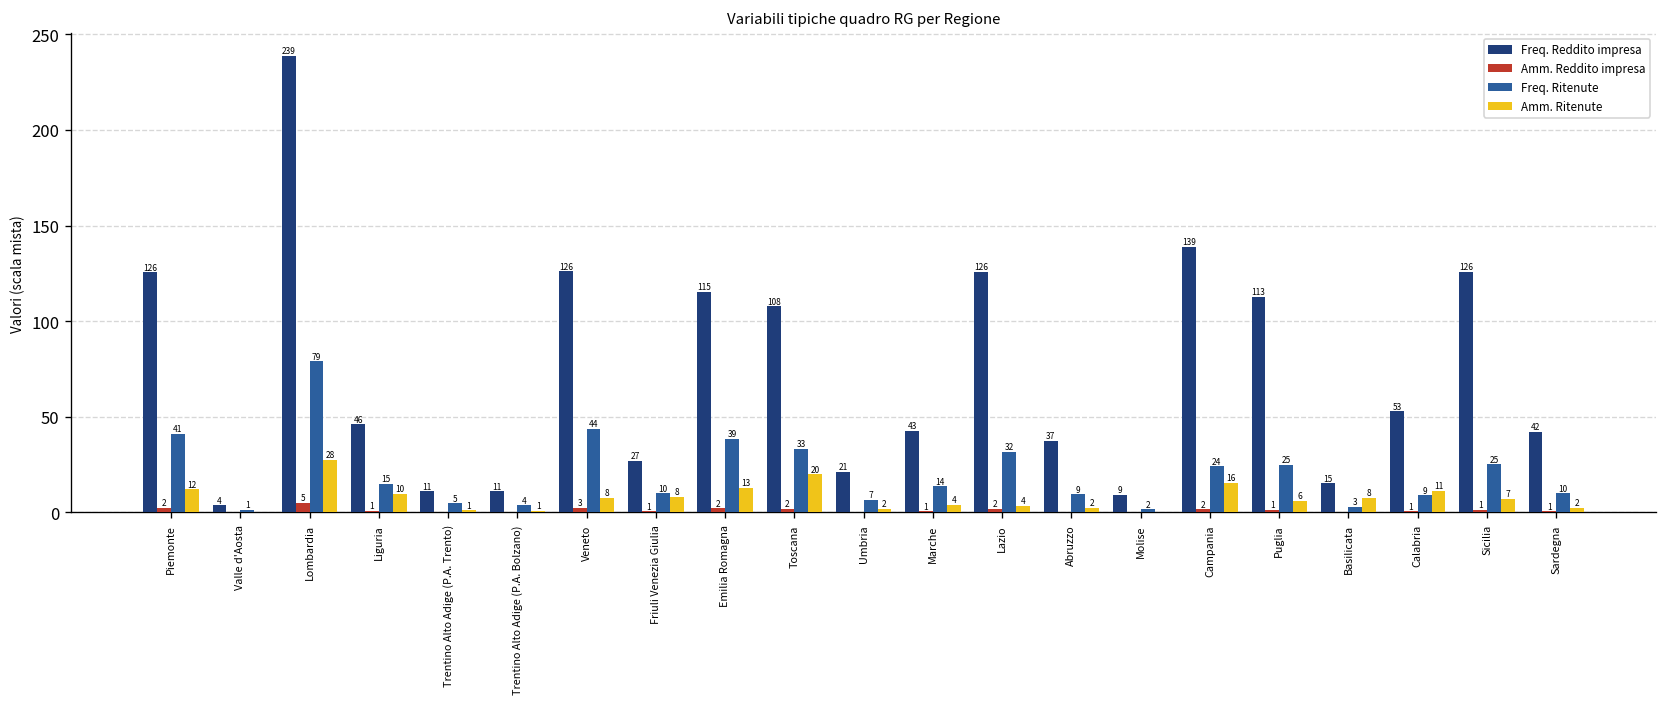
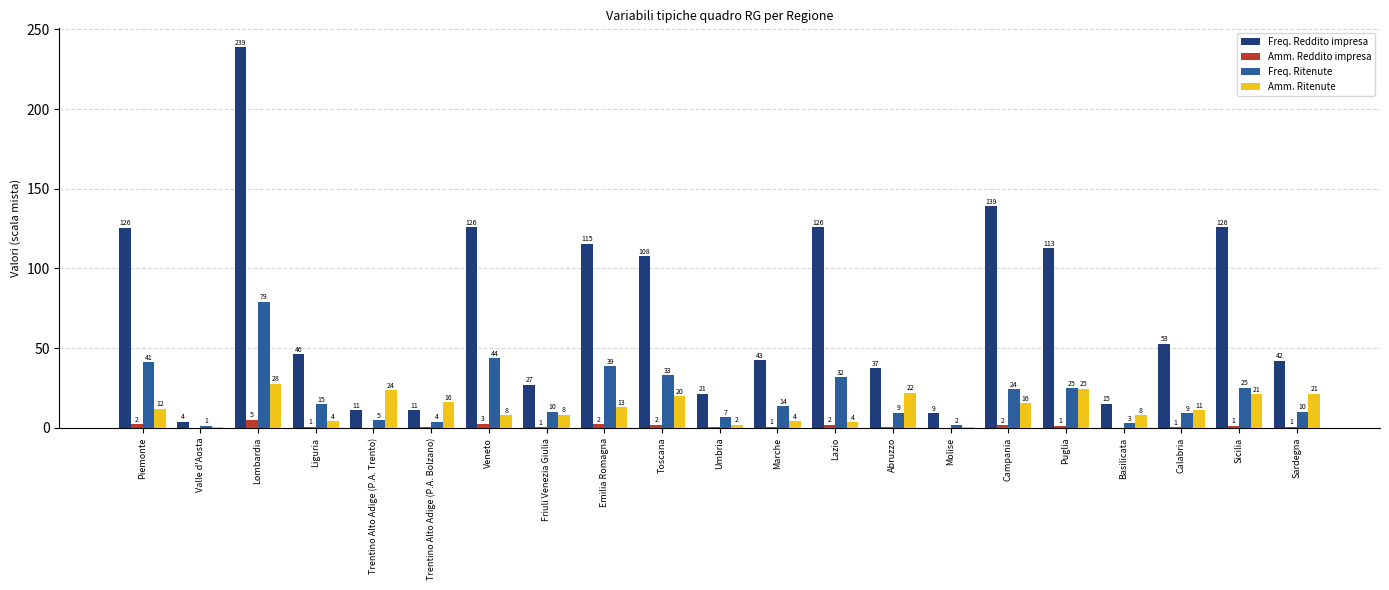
  {
    "Amm. Reddito impresa": {
      "Piemonte": 2,
      "Lombardia": 5,
      "Liguria": 1,
      "Veneto": 3,
      "Friuli Venezia Giulia": 1,
      "Emilia Romagna": 2,
      "Toscana": 2,
      "Marche": 1,
      "Lazio": 2,
      "Campania": 2,
      "Puglia": 1,
      "Calabria": 1,
      "Sicilia": 1,
      "Sardegna": 1
    },
    "Amm. Ritenute": {
      "Piemonte": 12,
      "Lombardia": 28,
-     "Liguria": 10,
-     "Trentino Alto Adige (P.A. Trento)": 1,
-     "Trentino Alto Adige (P.A. Bolzano)": 1,
+     "Liguria": 4,
+     "Trentino Alto Adige (P.A. Trento)": 24,
+     "Trentino Alto Adige (P.A. Bolzano)": 16,
      "Veneto": 8,
      "Friuli Venezia Giulia": 8,
      "Emilia Romagna": 13,
      "Toscana": 20,
      "Umbria": 2,
      "Marche": 4,
      "Lazio": 4,
-     "Abruzzo": 2,
+     "Abruzzo": 22,
      "Campania": 16,
-     "Puglia": 6,
+     "Puglia": 25,
      "Basilicata": 8,
      "Calabria": 11,
-     "Sicilia": 7,
-     "Sardegna": 2
+     "Sicilia": 21,
+     "Sardegna": 21
    }
  }
